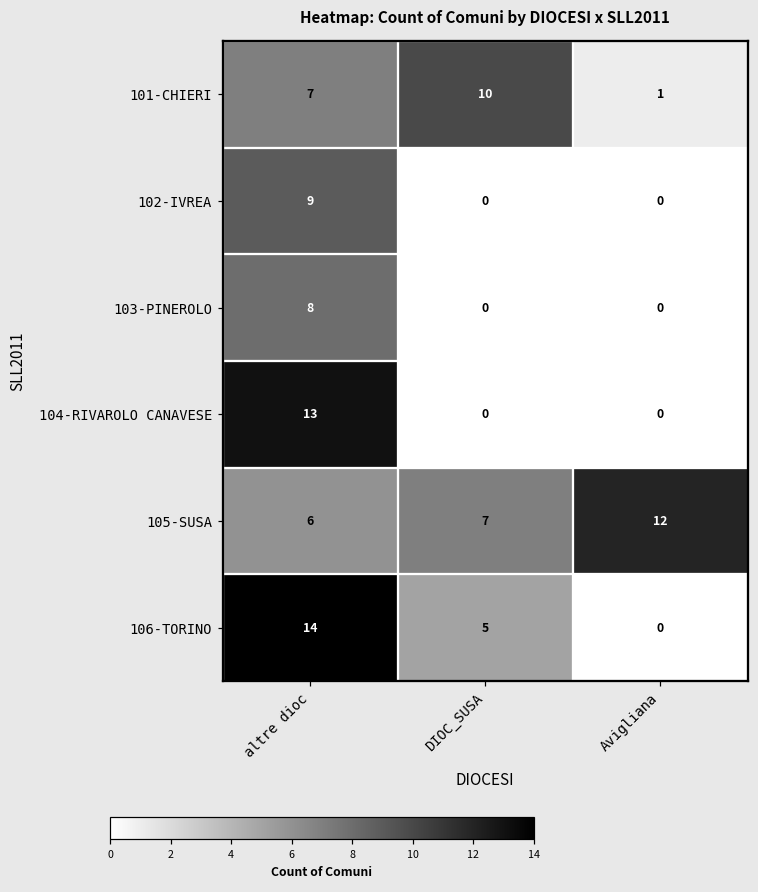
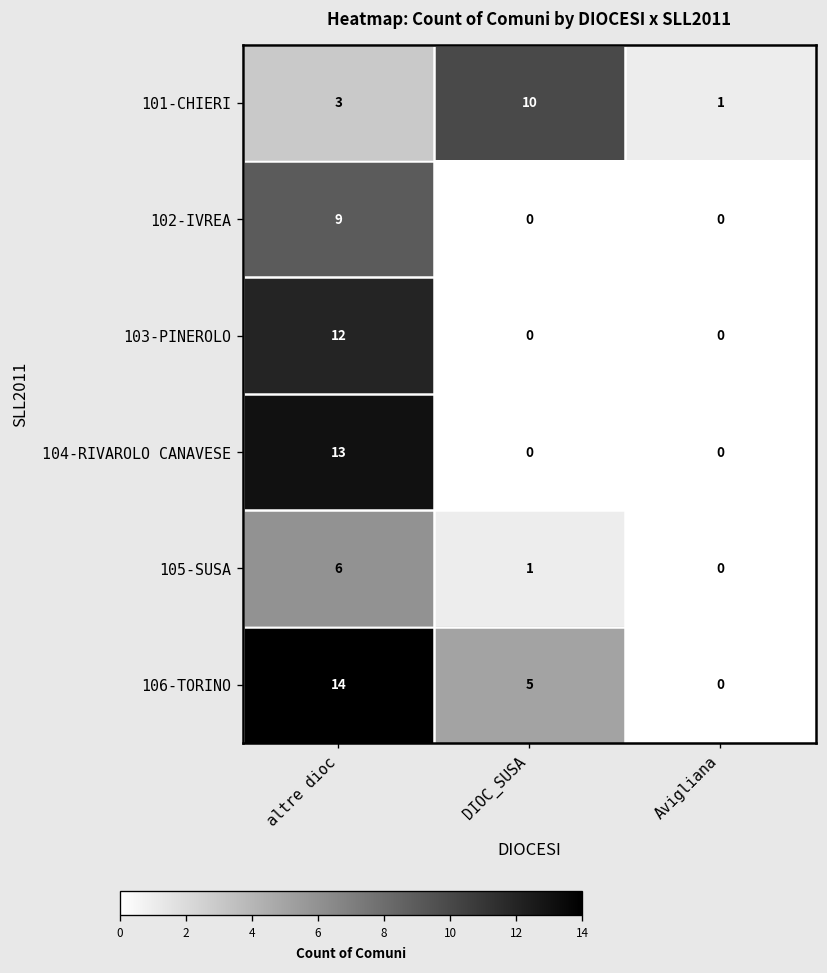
  {
    "101-CHIERI": {
-     "altre dioc": 7,
+     "altre dioc": 3,
      "DIOC_SUSA": 10,
      "Avigliana": 1
    },
    "102-IVREA": {
      "altre dioc": 9,
      "DIOC_SUSA": 0,
      "Avigliana": 0
    },
    "103-PINEROLO": {
-     "altre dioc": 8,
+     "altre dioc": 12,
      "DIOC_SUSA": 0,
      "Avigliana": 0
    },
    "104-RIVAROLO CANAVESE": {
      "altre dioc": 13,
      "DIOC_SUSA": 0,
      "Avigliana": 0
    },
    "105-SUSA": {
      "altre dioc": 6,
-     "DIOC_SUSA": 7,
-     "Avigliana": 12
+     "DIOC_SUSA": 1,
+     "Avigliana": 0
    },
    "106-TORINO": {
      "altre dioc": 14,
      "DIOC_SUSA": 5,
      "Avigliana": 0
    }
  }
